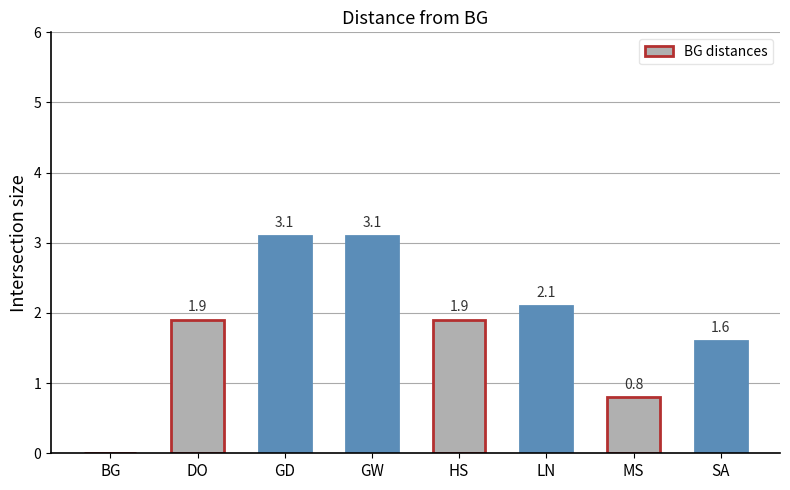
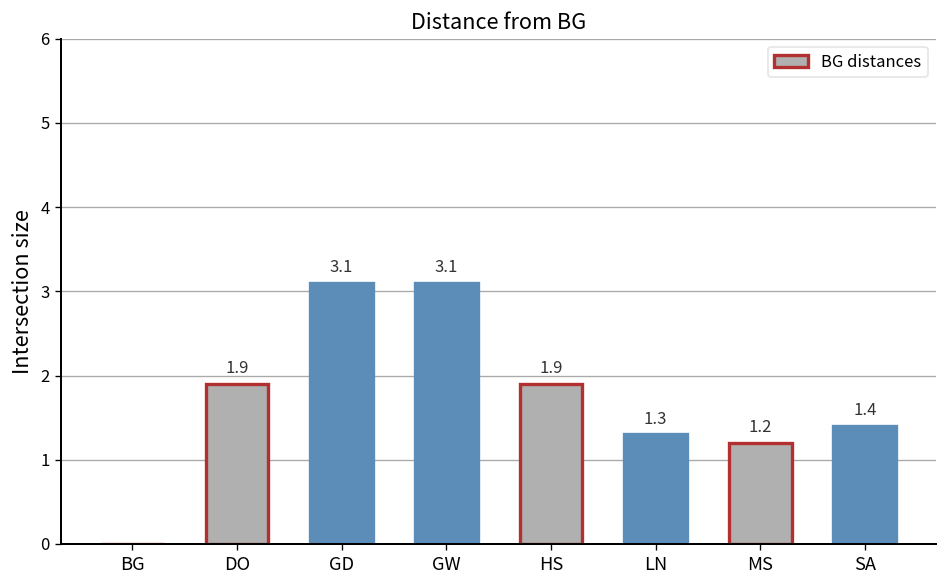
  {
    "DO": 1.9,
    "GD": 3.1,
    "GW": 3.1,
    "HS": 1.9,
-   "LN": 2.1,
-   "MS": 0.8,
-   "SA": 1.6
+   "LN": 1.3,
+   "MS": 1.2,
+   "SA": 1.4
  }
